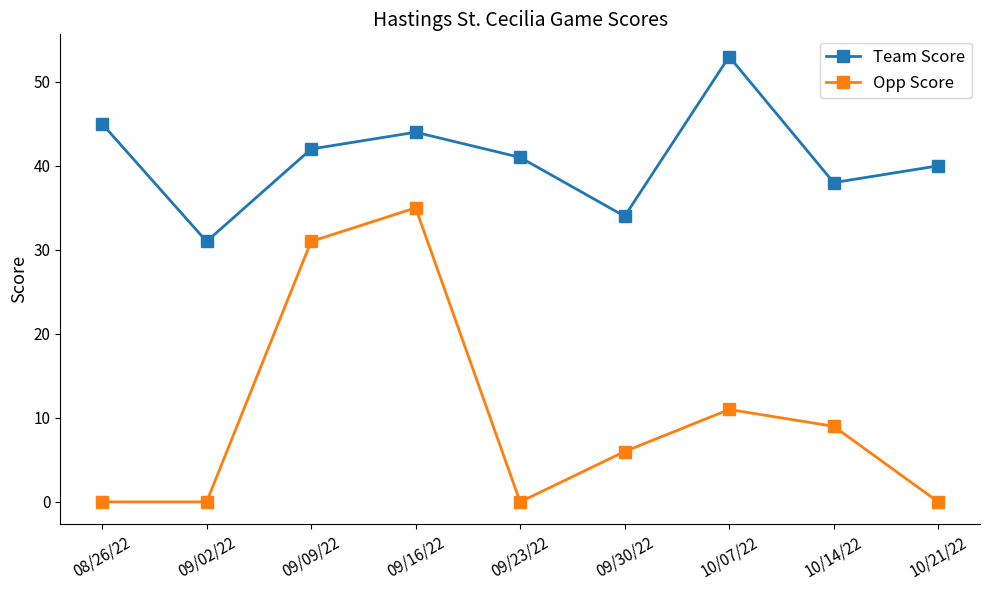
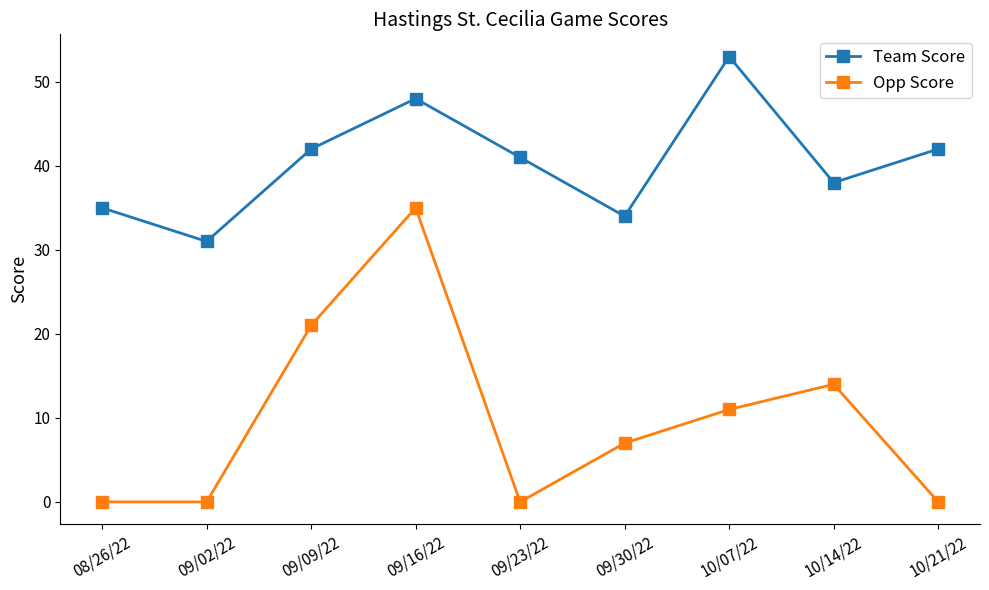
  {
    "Team Score": {
-     "08/26/22": 45,
+     "08/26/22": 35,
      "09/02/22": 31,
      "09/09/22": 42,
-     "09/16/22": 44,
+     "09/16/22": 48,
      "09/23/22": 41,
      "09/30/22": 34,
      "10/07/22": 53,
      "10/14/22": 38,
-     "10/21/22": 40
+     "10/21/22": 42
    },
    "Opp Score": {
      "08/26/22": 0,
      "09/02/22": 0,
-     "09/09/22": 31,
+     "09/09/22": 21,
      "09/16/22": 35,
      "09/23/22": 0,
-     "09/30/22": 6,
+     "09/30/22": 7,
      "10/07/22": 11,
-     "10/14/22": 9,
+     "10/14/22": 14,
      "10/21/22": 0
    }
  }
